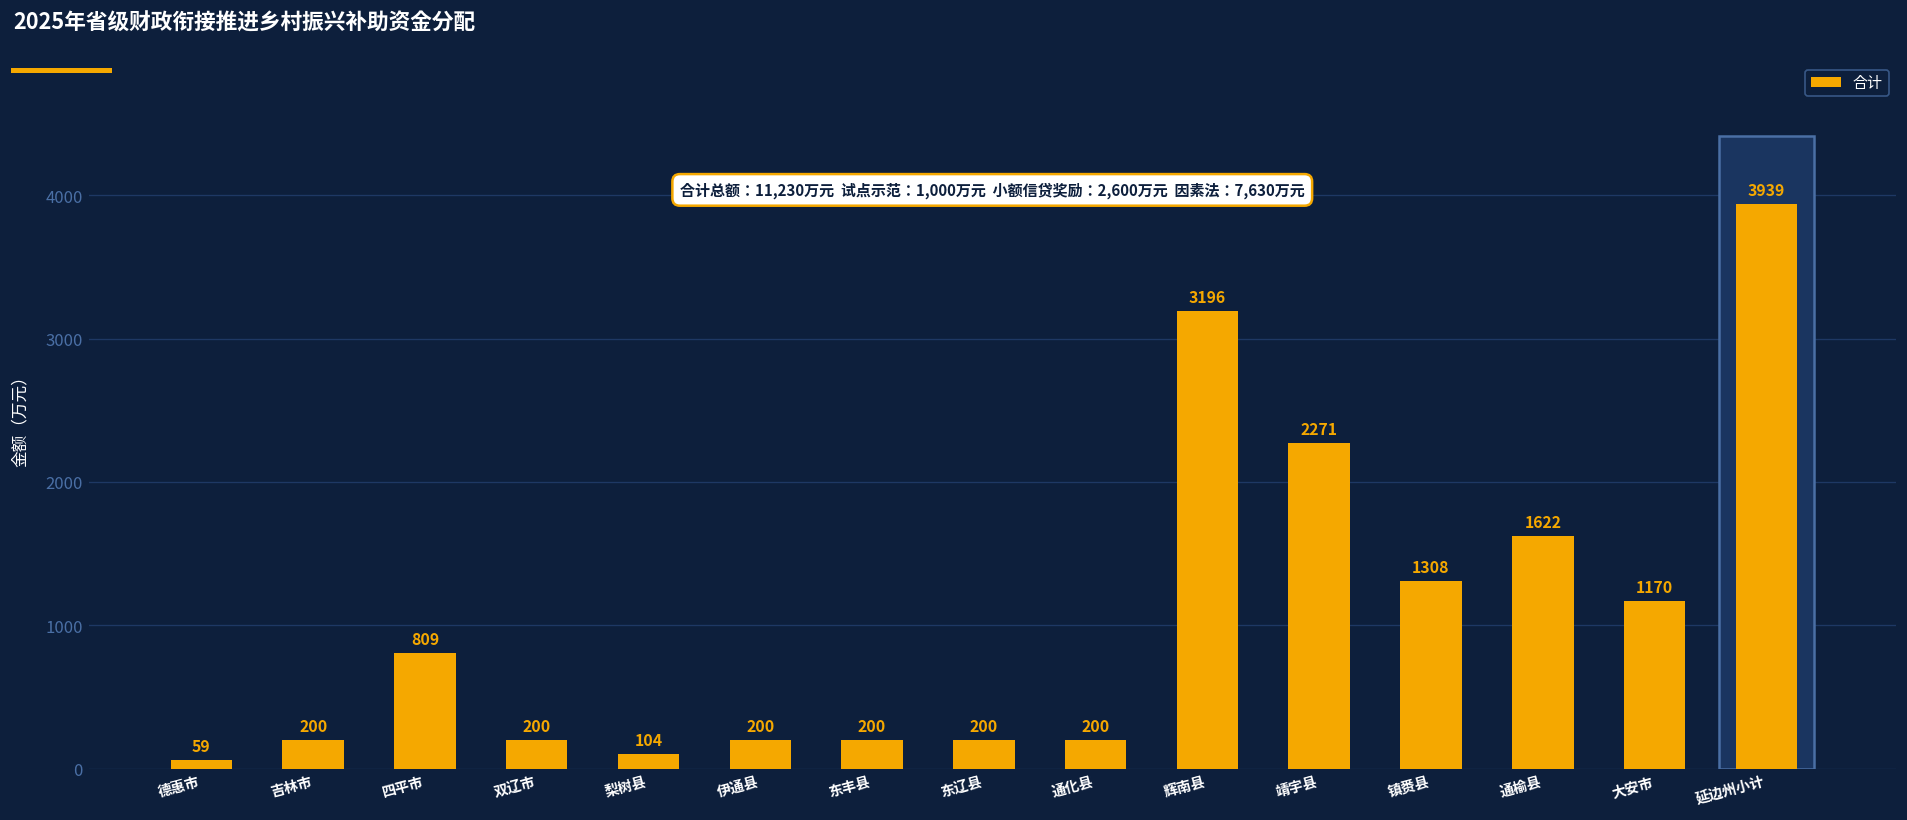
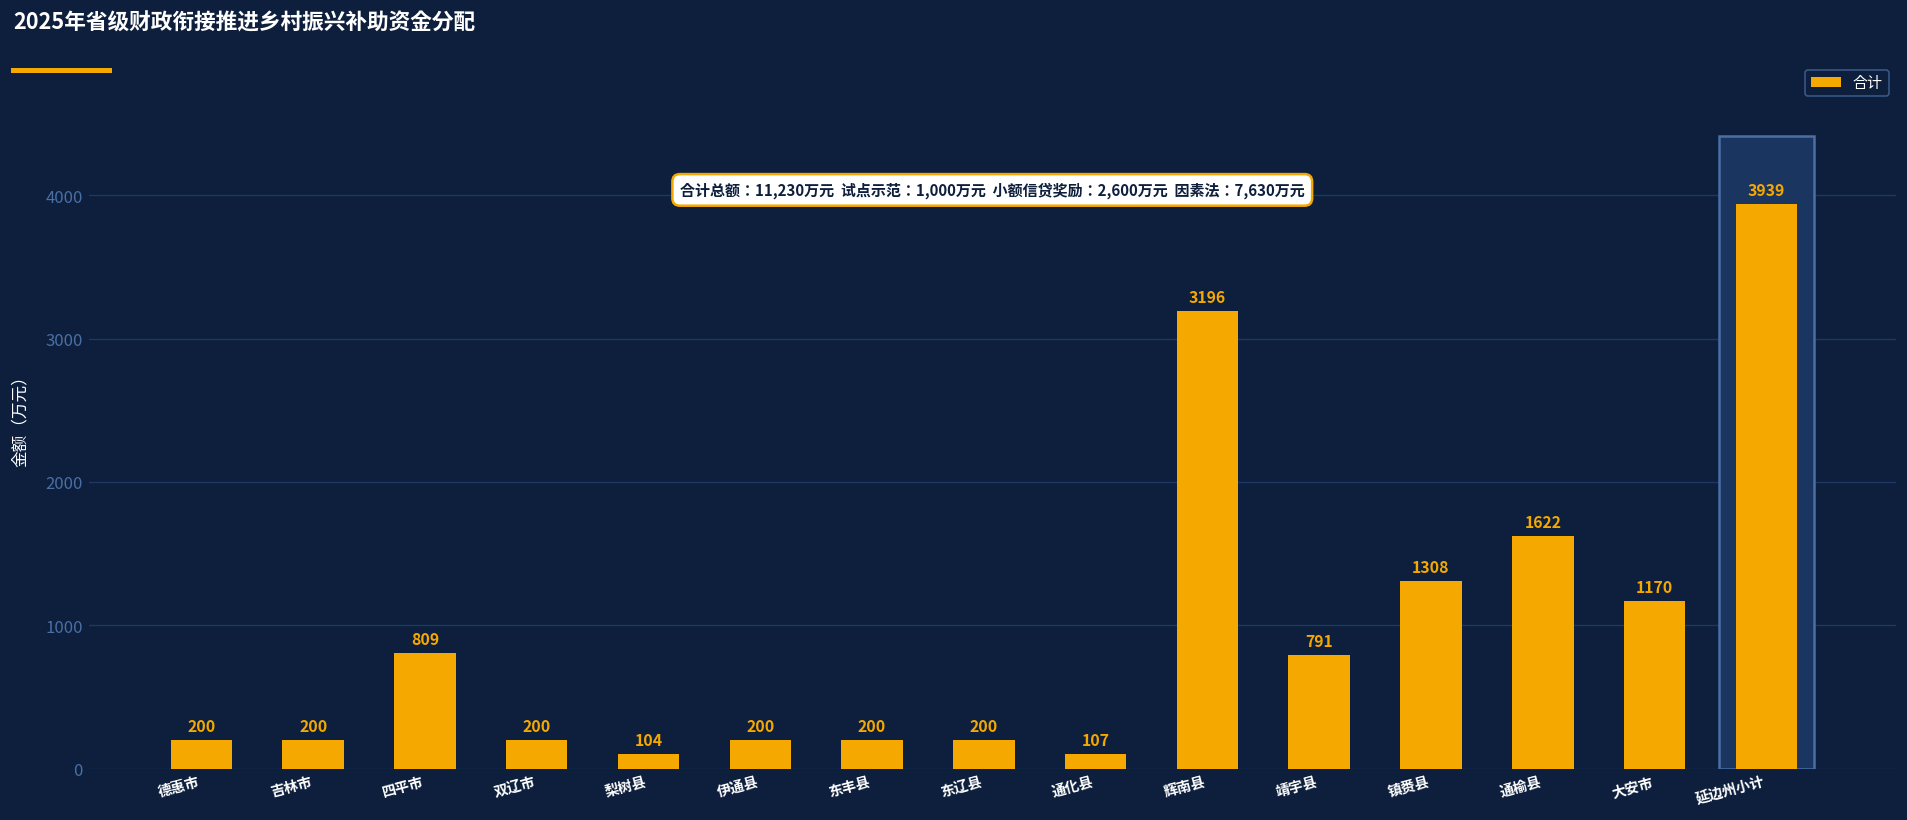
  {
-   "德惠市": 59,
+   "德惠市": 200,
    "吉林市": 200,
    "四平市": 809,
    "双辽市": 200,
    "梨树县": 104,
    "伊通县": 200,
    "东丰县": 200,
    "东辽县": 200,
-   "通化县": 200,
+   "通化县": 107,
    "辉南县": 3196,
-   "靖宇县": 2271,
+   "靖宇县": 791,
    "镇赉县": 1308,
    "通榆县": 1622,
    "大安市": 1170,
    "延边州小计": 3939
  }
